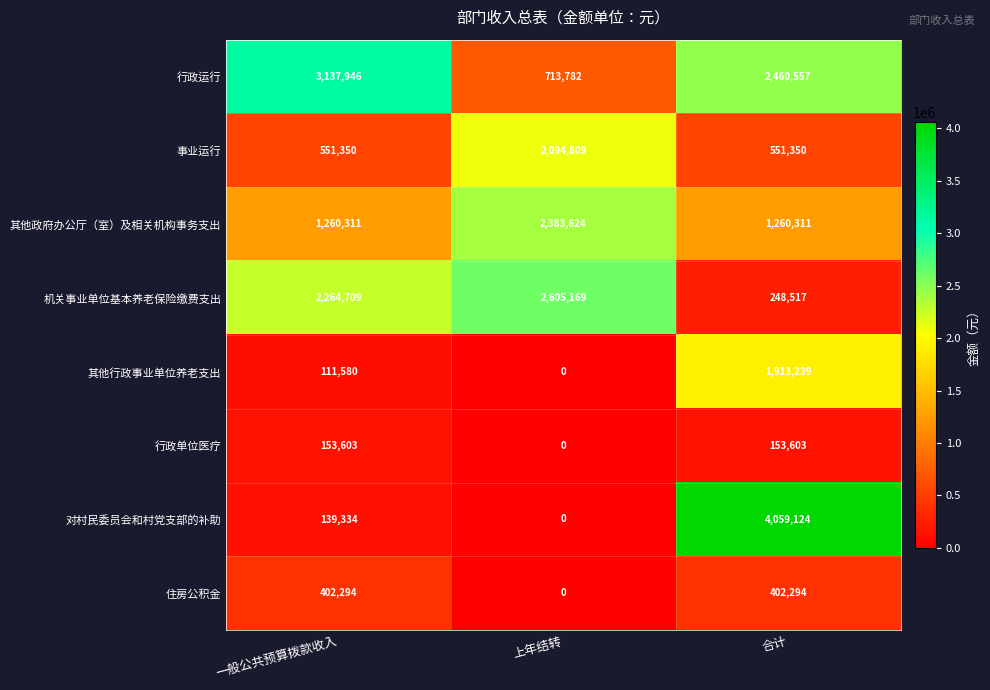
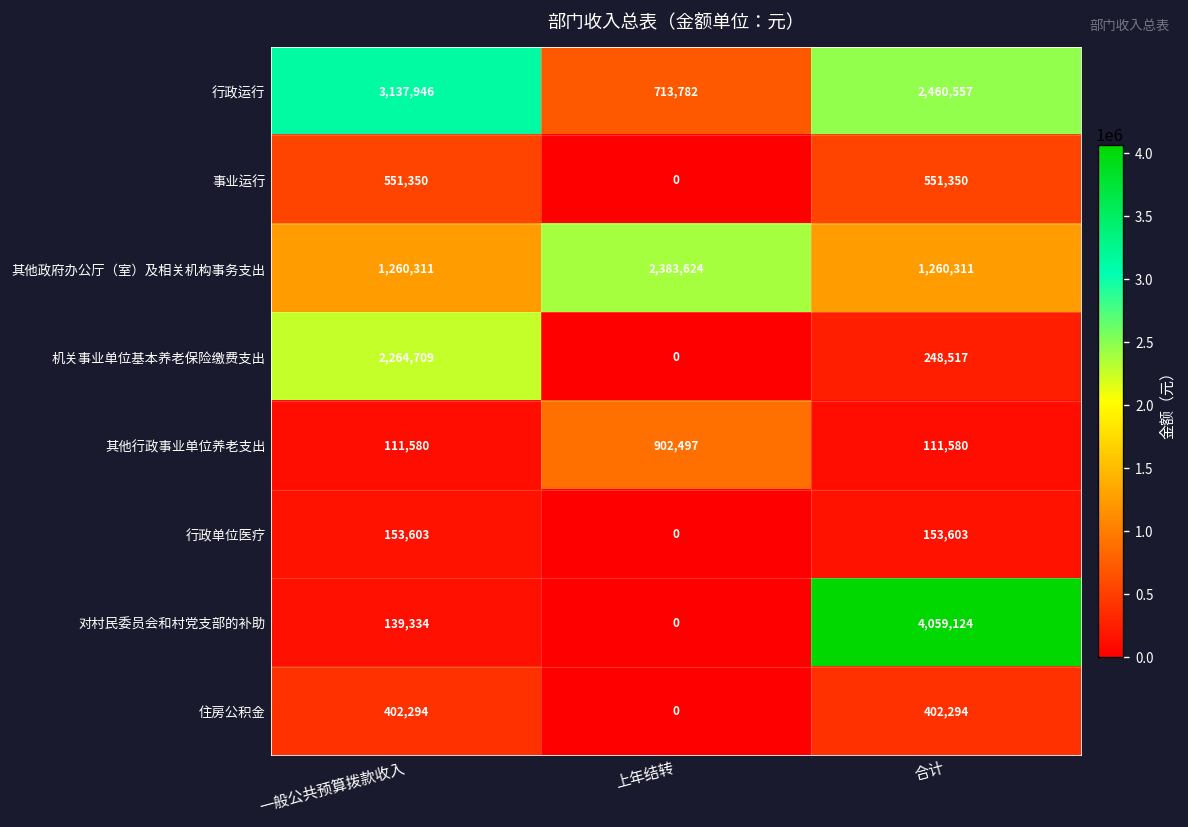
  {
    "行政运行": {
      "一般公共预算拨款收入": "3,137,946",
      "上年结转": "713,782",
      "合计": "2,460,557"
    },
    "事业运行": {
      "一般公共预算拨款收入": "551,350",
-     "上年结转": "2,094,809",
+     "上年结转": "0",
      "合计": "551,350"
    },
    "其他政府办公厅（室）及相关机构事务支出": {
      "一般公共预算拨款收入": "1,260,311",
      "上年结转": "2,383,624",
      "合计": "1,260,311"
    },
    "机关事业单位基本养老保险缴费支出": {
      "一般公共预算拨款收入": "2,264,709",
-     "上年结转": "2,605,169",
+     "上年结转": "0",
      "合计": "248,517"
    },
    "其他行政事业单位养老支出": {
      "一般公共预算拨款收入": "111,580",
-     "上年结转": "0",
-     "合计": "1,913,239"
+     "上年结转": "902,497",
+     "合计": "111,580"
    },
    "行政单位医疗": {
      "一般公共预算拨款收入": "153,603",
      "上年结转": "0",
      "合计": "153,603"
    },
    "对村民委员会和村党支部的补助": {
      "一般公共预算拨款收入": "139,334",
      "上年结转": "0",
      "合计": "4,059,124"
    },
    "住房公积金": {
      "一般公共预算拨款收入": "402,294",
      "上年结转": "0",
      "合计": "402,294"
    }
  }
